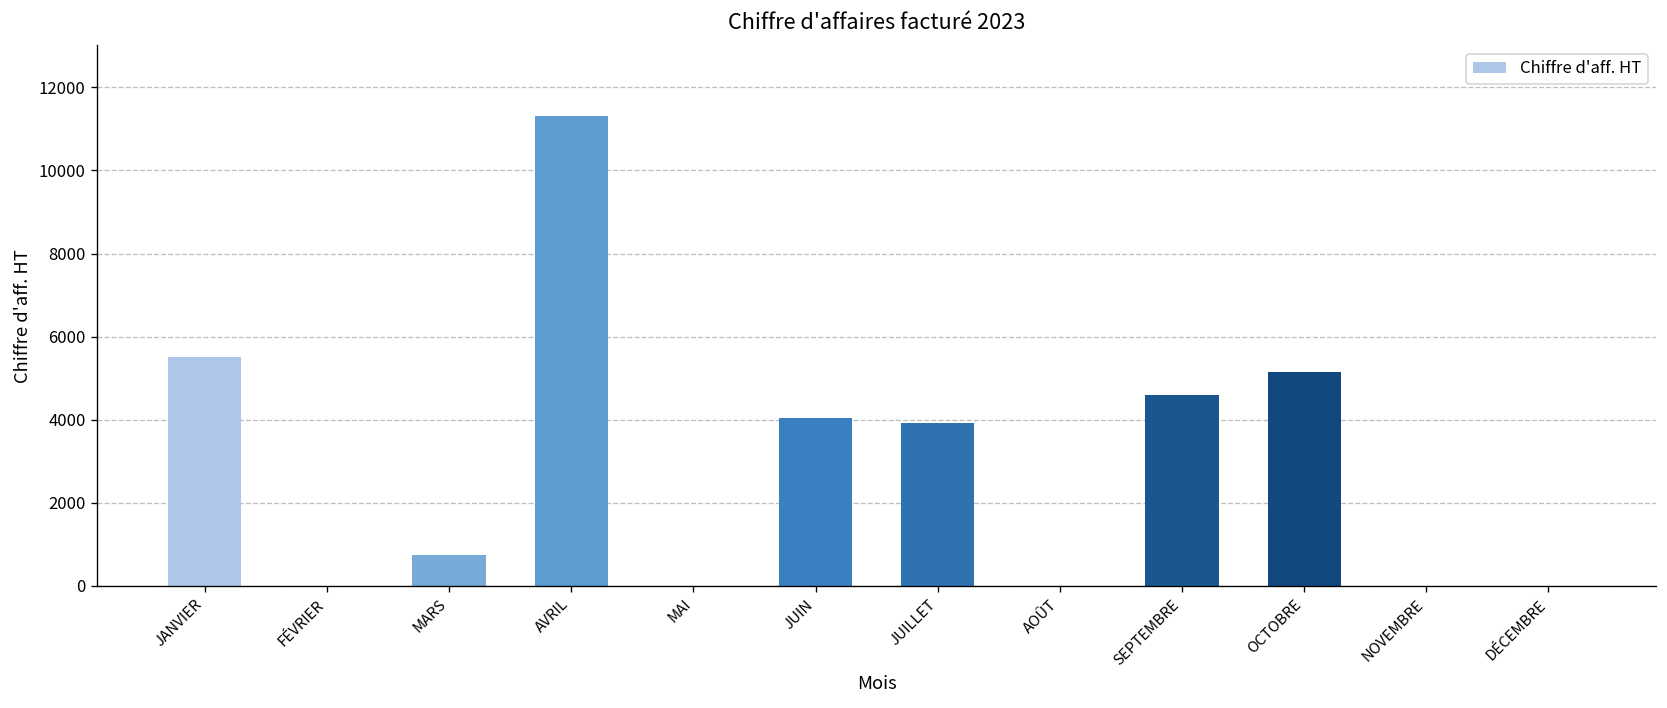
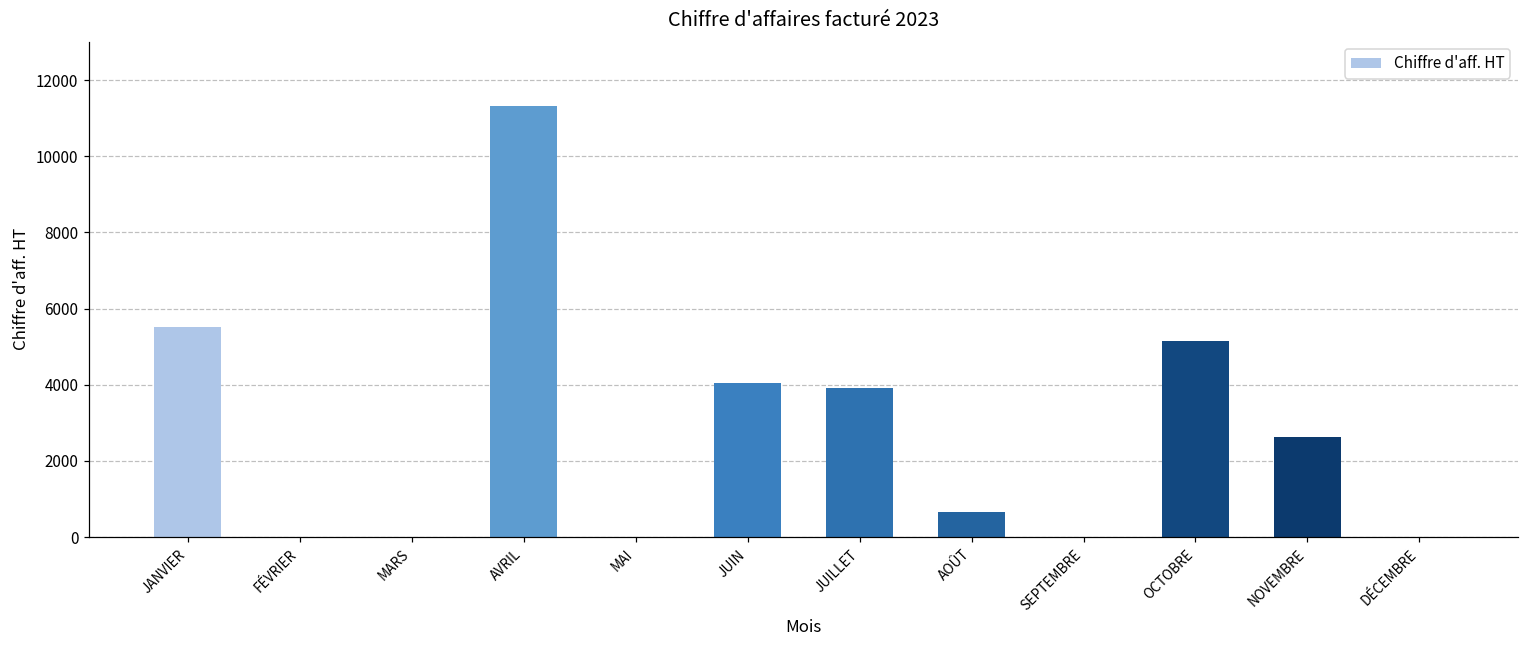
  {
    "JANVIER": 5500,
    "FÉVRIER": 0,
-   "MARS": 700,
+   "MARS": 0,
    "AVRIL": 11300,
    "MAI": 0,
    "JUIN": 4000,
    "JUILLET": 3900,
-   "AOÛT": 0,
-   "SEPTEMBRE": 4600,
+   "AOÛT": 700,
+   "SEPTEMBRE": 0,
    "OCTOBRE": 5100,
-   "NOVEMBRE": 0,
+   "NOVEMBRE": 2600,
    "DÉCEMBRE": 0
  }
